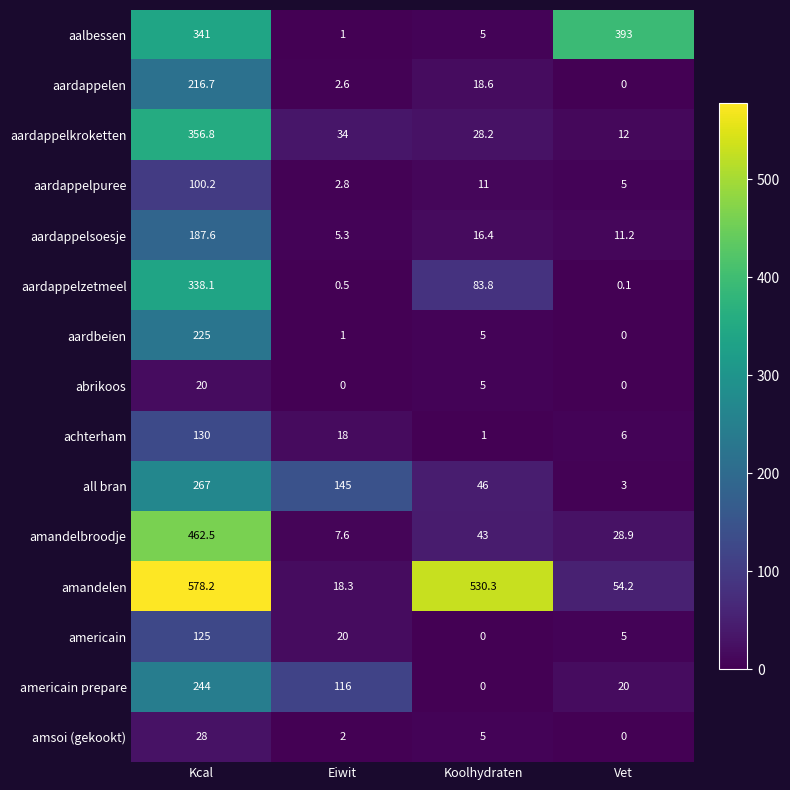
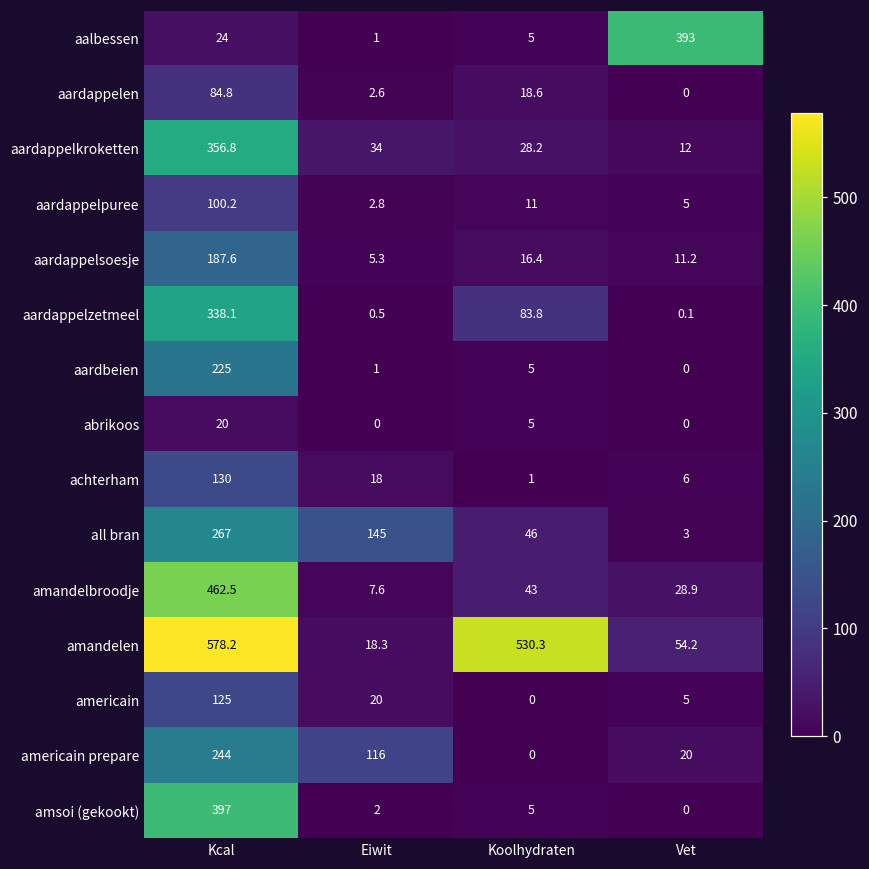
  {
    "aalbessen": {
-     "Kcal": 341,
+     "Kcal": 24,
      "Eiwit": 1,
      "Koolhydraten": 5,
      "Vet": 393
    },
    "aardappelen": {
-     "Kcal": 216.7,
+     "Kcal": 84.8,
      "Eiwit": 2.6,
      "Koolhydraten": 18.6,
      "Vet": 0
    },
    "aardappelkroketten": {
      "Kcal": 356.8,
      "Eiwit": 34,
      "Koolhydraten": 28.2,
      "Vet": 12
    },
    "aardappelpuree": {
      "Kcal": 100.2,
      "Eiwit": 2.8,
      "Koolhydraten": 11,
      "Vet": 5
    },
    "aardappelsoesje": {
      "Kcal": 187.6,
      "Eiwit": 5.3,
      "Koolhydraten": 16.4,
      "Vet": 11.2
    },
    "aardappelzetmeel": {
      "Kcal": 338.1,
      "Eiwit": 0.5,
      "Koolhydraten": 83.8,
      "Vet": 0.1
    },
    "aardbeien": {
      "Kcal": 225,
      "Eiwit": 1,
      "Koolhydraten": 5,
      "Vet": 0
    },
    "abrikoos": {
      "Kcal": 20,
      "Eiwit": 0,
      "Koolhydraten": 5,
      "Vet": 0
    },
    "achterham": {
      "Kcal": 130,
      "Eiwit": 18,
      "Koolhydraten": 1,
      "Vet": 6
    },
    "all bran": {
      "Kcal": 267,
      "Eiwit": 145,
      "Koolhydraten": 46,
      "Vet": 3
    },
    "amandelbroodje": {
      "Kcal": 462.5,
      "Eiwit": 7.6,
      "Koolhydraten": 43,
      "Vet": 28.9
    },
    "amandelen": {
      "Kcal": 578.2,
      "Eiwit": 18.3,
      "Koolhydraten": 530.3,
      "Vet": 54.2
    },
    "americain": {
      "Kcal": 125,
      "Eiwit": 20,
      "Koolhydraten": 0,
      "Vet": 5
    },
    "americain prepare": {
      "Kcal": 244,
      "Eiwit": 116,
      "Koolhydraten": 0,
      "Vet": 20
    },
    "amsoi (gekookt)": {
-     "Kcal": 28,
+     "Kcal": 397,
      "Eiwit": 2,
      "Koolhydraten": 5,
      "Vet": 0
    }
  }
